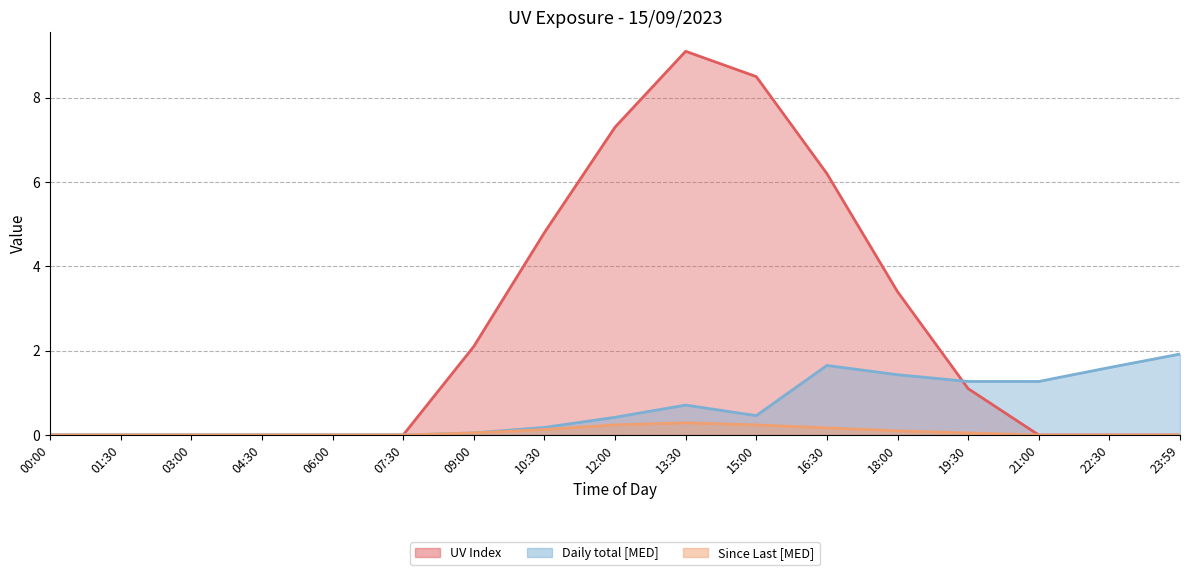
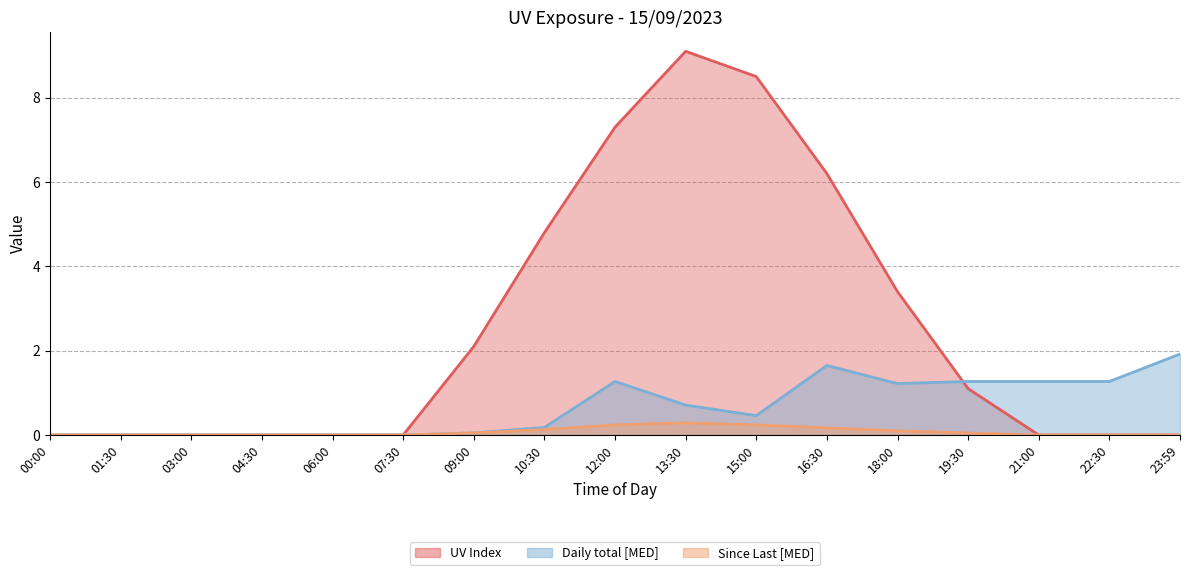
  {
    "Daily total [MED]": {
-     "12:00": 0.4,
+     "12:00": 1.3,
      "13:30": 0.7,
      "15:00": 0.5,
      "16:30": 1.7,
-     "18:00": 1.4,
+     "18:00": 1.2,
      "19:30": 1.3,
      "21:00": 1.3,
-     "22:30": 1.6,
+     "22:30": 1.3,
      "23:59": 1.9
    }
  }
